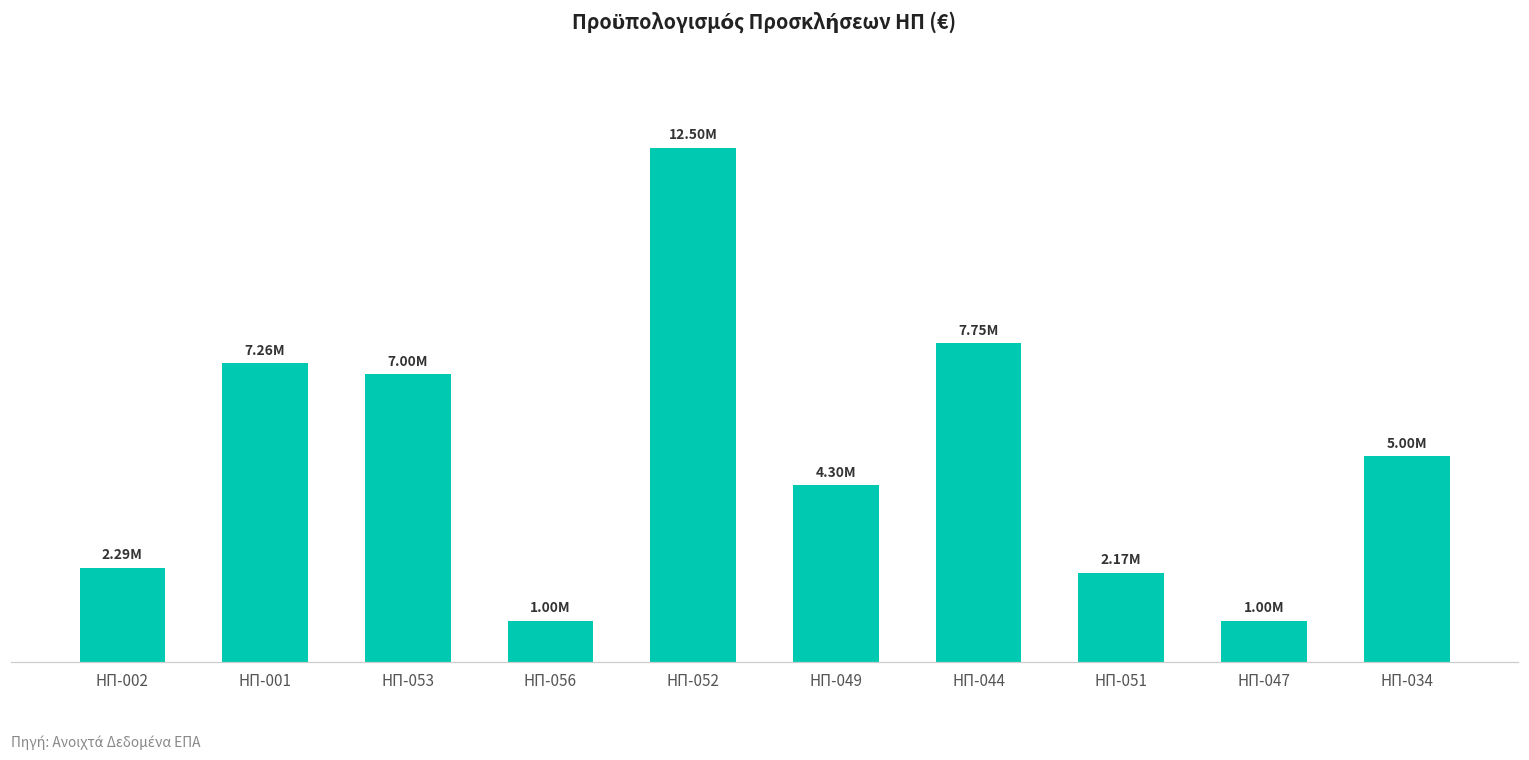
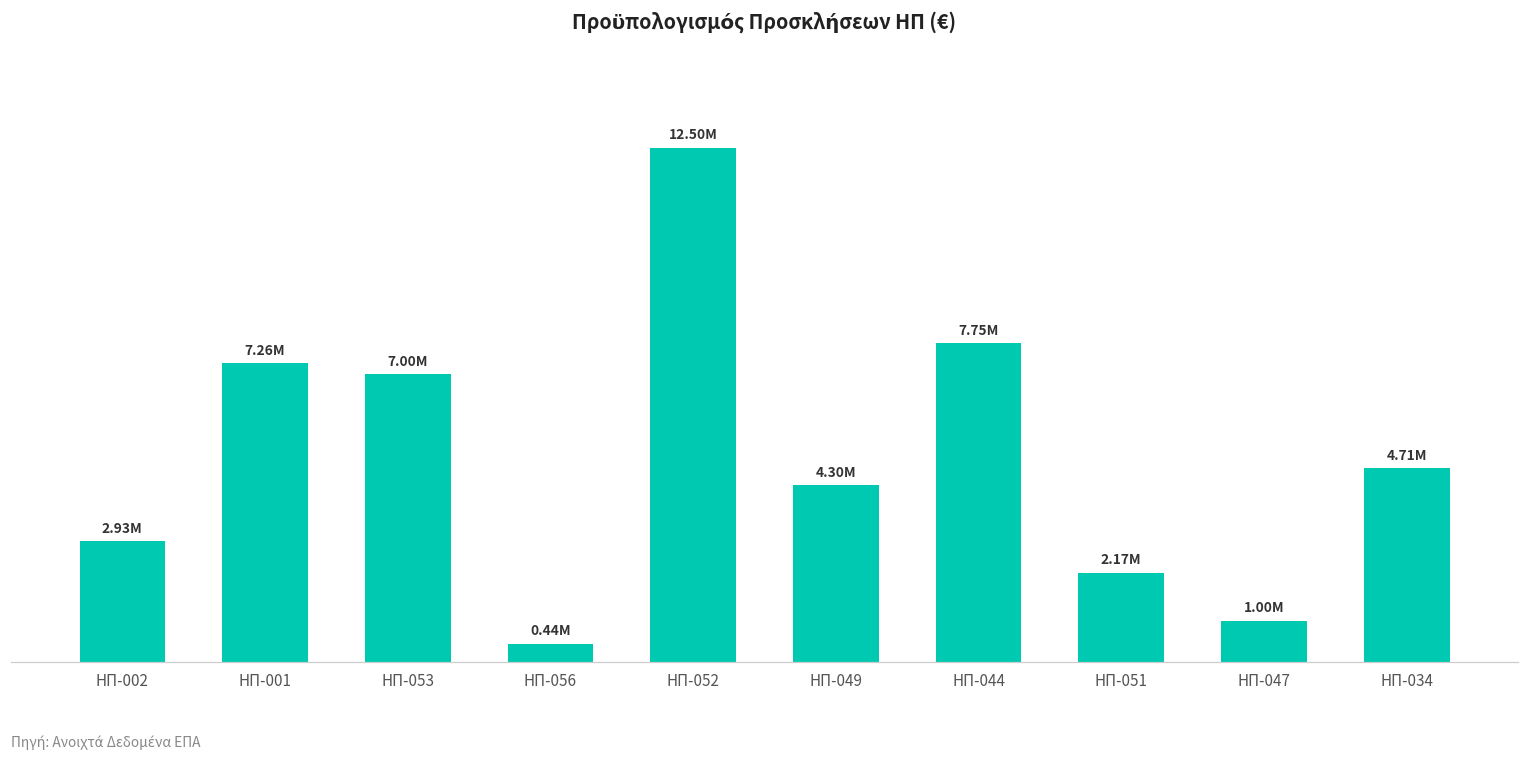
  {
-   "ΗΠ-002": "2.29M",
+   "ΗΠ-002": "2.93M",
    "ΗΠ-001": "7.26M",
    "ΗΠ-053": "7.00M",
-   "ΗΠ-056": "1.00M",
+   "ΗΠ-056": "0.44M",
    "ΗΠ-052": "12.50M",
    "ΗΠ-049": "4.30M",
    "ΗΠ-044": "7.75M",
    "ΗΠ-051": "2.17M",
    "ΗΠ-047": "1.00M",
-   "ΗΠ-034": "5.00M"
+   "ΗΠ-034": "4.71M"
  }
